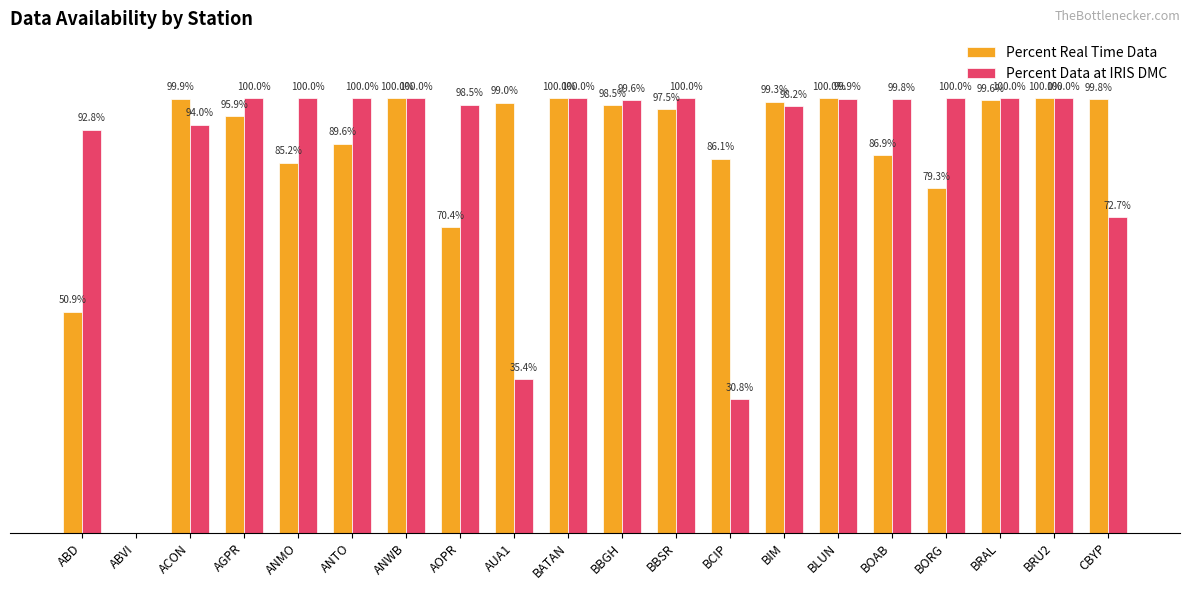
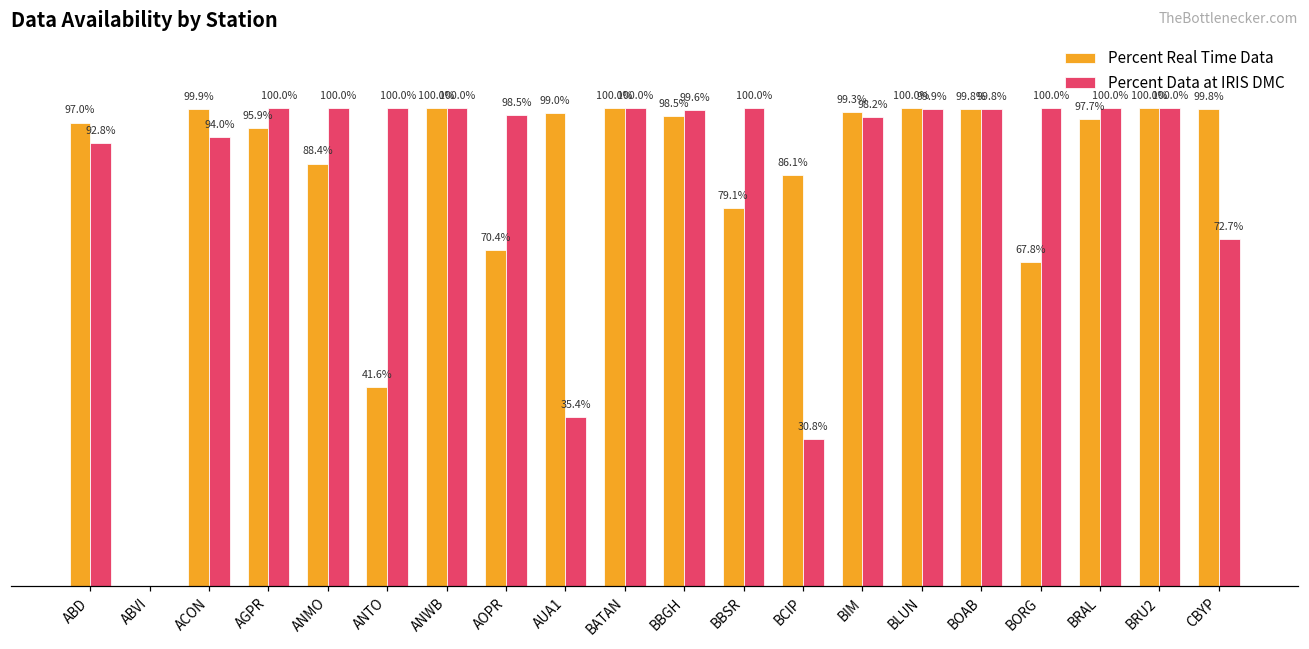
  {
    "Percent Real Time Data": {
-     "ABD": "50.9%",
+     "ABD": "97.0%",
      "ACON": "99.9%",
      "AGPR": "95.9%",
-     "ANMO": "85.2%",
-     "ANTO": "89.6%",
+     "ANMO": "88.4%",
+     "ANTO": "41.6%",
      "AOPR": "70.4%",
      "AUA1": "99.0%",
-     "BBSR": "97.5%",
+     "BBSR": "79.1%",
      "BCIP": "86.1%",
-     "BOAB": "86.9%",
-     "BORG": "79.3%",
-     "BRAL": "99.6%",
+     "BOAB": "99.8%",
+     "BORG": "67.8%",
+     "BRAL": "97.7%",
      "CBYP": "99.8%"
    },
    "Percent Data at IRIS DMC": {
      "ABD": "92.8%",
      "ACON": "94.0%",
      "AGPR": "100.0%",
      "ANMO": "100.0%",
      "ANTO": "100.0%",
      "AOPR": "98.5%",
      "AUA1": "35.4%",
      "BBSR": "100.0%",
      "BCIP": "30.8%",
      "BOAB": "99.8%",
      "BORG": "100.0%",
      "CBYP": "72.7%"
    }
  }
